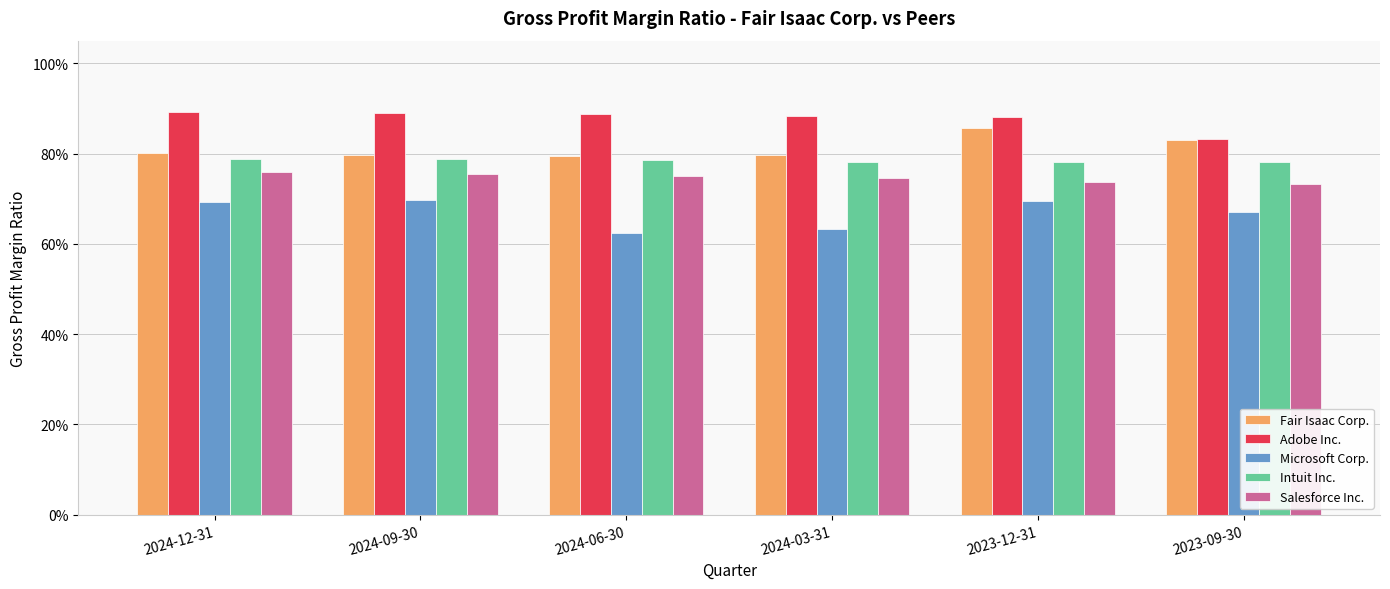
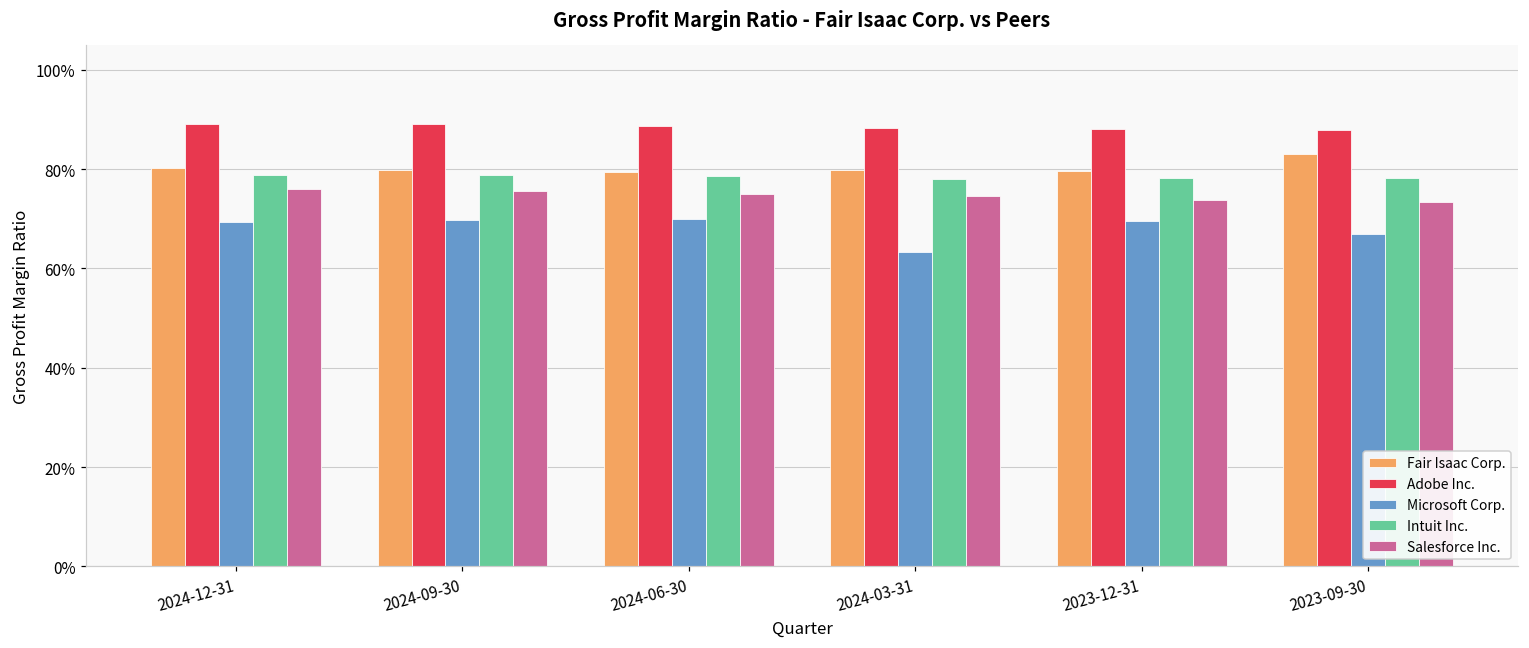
  {
    "Fair Isaac Corp.": {
      "2024-12-31": "80%",
      "2024-09-30": "80%",
      "2024-06-30": "79%",
      "2024-03-31": "80%",
-     "2023-12-31": "86%",
+     "2023-12-31": "80%",
      "2023-09-30": "83%"
    },
    "Adobe Inc.": {
      "2024-12-31": "89%",
      "2024-09-30": "89%",
      "2024-06-30": "89%",
      "2024-03-31": "88%",
      "2023-12-31": "88%",
-     "2023-09-30": "83%"
+     "2023-09-30": "88%"
    },
    "Microsoft Corp.": {
      "2024-12-31": "69%",
      "2024-09-30": "70%",
-     "2024-06-30": "63%",
+     "2024-06-30": "70%",
      "2024-03-31": "63%",
      "2023-12-31": "69%",
      "2023-09-30": "67%"
    },
    "Intuit Inc.": {
      "2024-12-31": "79%",
      "2024-09-30": "79%",
      "2024-06-30": "79%",
      "2024-03-31": "78%",
      "2023-12-31": "78%",
      "2023-09-30": "78%"
    },
    "Salesforce Inc.": {
      "2024-12-31": "76%",
      "2024-09-30": "76%",
      "2024-06-30": "75%",
      "2024-03-31": "75%",
      "2023-12-31": "74%",
      "2023-09-30": "73%"
    }
  }
